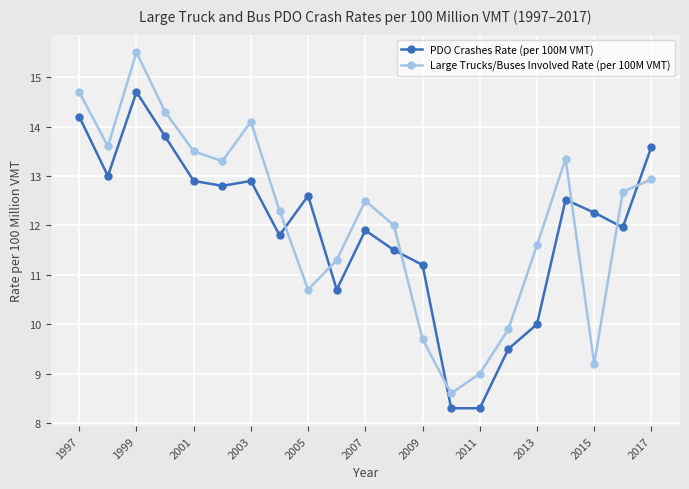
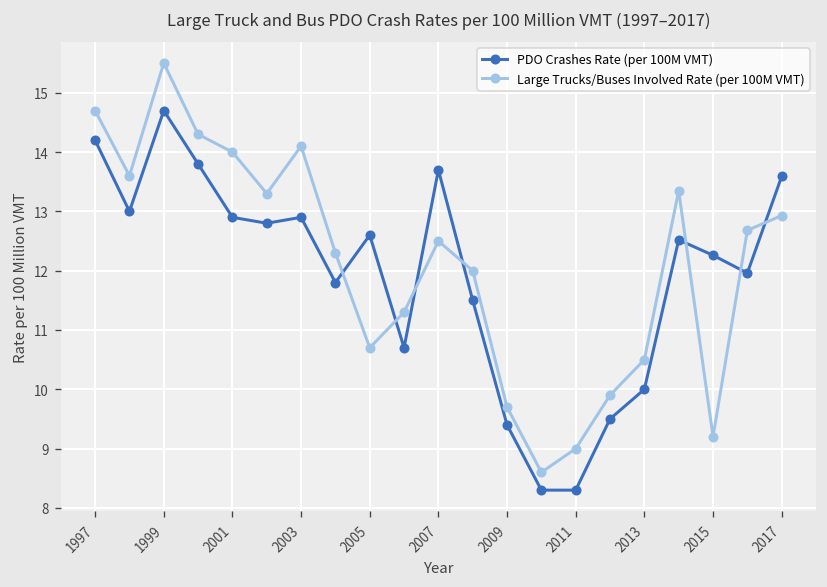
  {
    "PDO Crashes Rate (per 100M VMT)": {
      "1997": 14.2,
      "1999": 14.7,
      "2001": 12.9,
      "2003": 12.9,
      "2005": 12.6,
-     "2007": 11.9,
-     "2009": 11.2,
+     "2007": 13.7,
+     "2009": 9.4,
      "2011": 8.3,
      "2013": 10.0,
      "2015": 12.3,
      "2017": 13.6
    },
    "Large Trucks/Buses Involved Rate (per 100M VMT)": {
      "1997": 14.7,
      "1999": 15.5,
-     "2001": 13.5,
+     "2001": 14.0,
      "2003": 14.1,
      "2005": 10.7,
      "2007": 12.5,
      "2009": 9.7,
      "2011": 9.0,
-     "2013": 11.6,
+     "2013": 10.5,
      "2015": 9.2,
      "2017": 12.9
    }
  }
